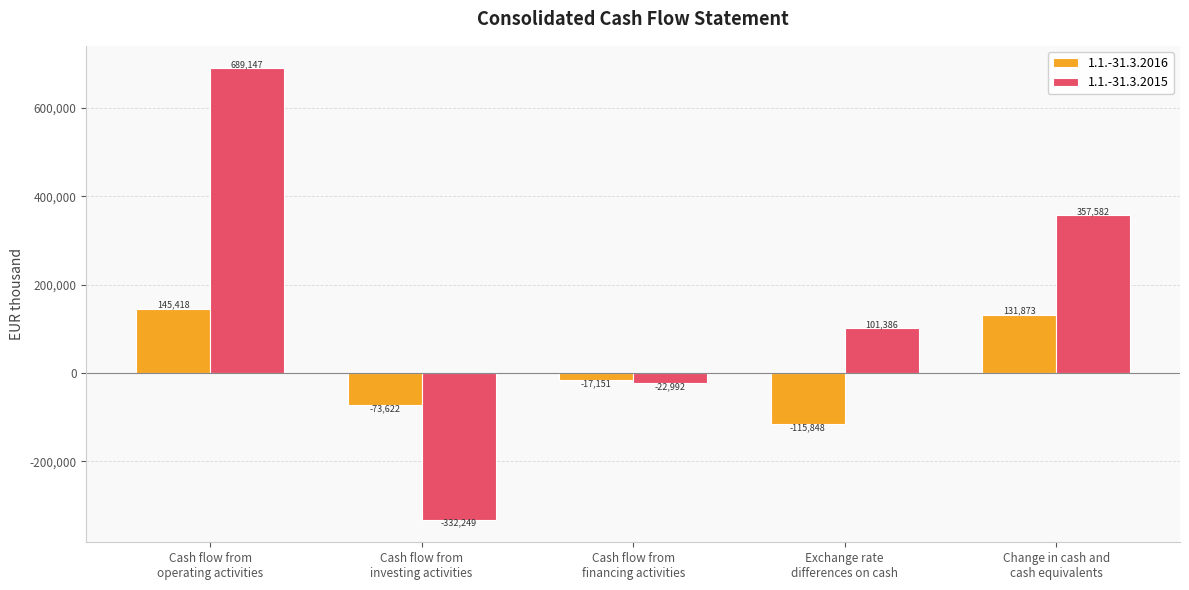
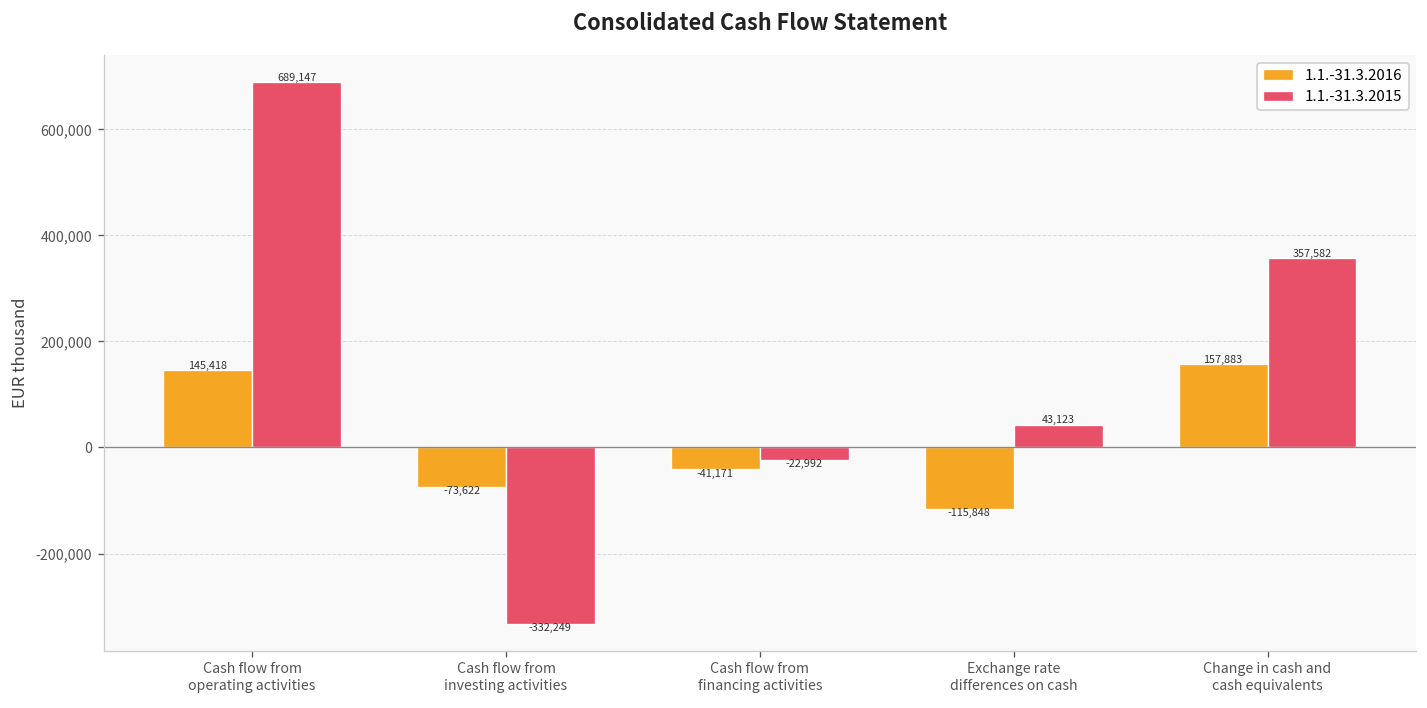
  {
    "1.1.-31.3.2016": {
      "Cash flow from operating activities": "145,418",
      "Cash flow from investing activities": "-73,622",
-     "Cash flow from financing activities": "-17,151",
+     "Cash flow from financing activities": "-41,171",
      "Exchange rate differences on cash": "-115,848",
-     "Change in cash and cash equivalents": "131,873"
+     "Change in cash and cash equivalents": "157,883"
    },
    "1.1.-31.3.2015": {
      "Cash flow from operating activities": "689,147",
      "Cash flow from investing activities": "-332,249",
      "Cash flow from financing activities": "-22,992",
-     "Exchange rate differences on cash": "101,386",
+     "Exchange rate differences on cash": "43,123",
      "Change in cash and cash equivalents": "357,582"
    }
  }
